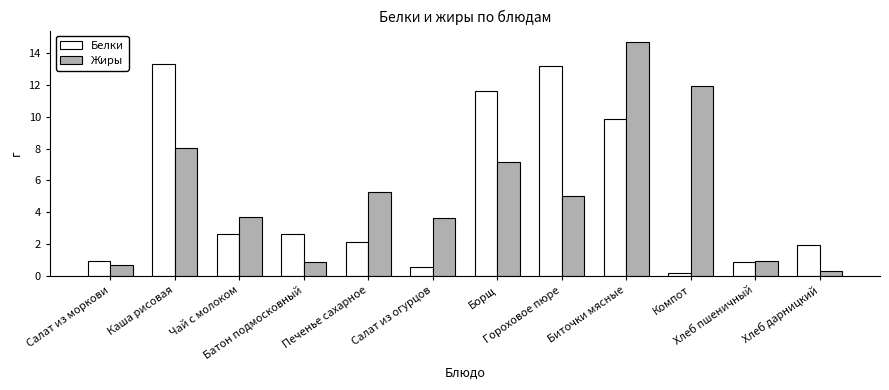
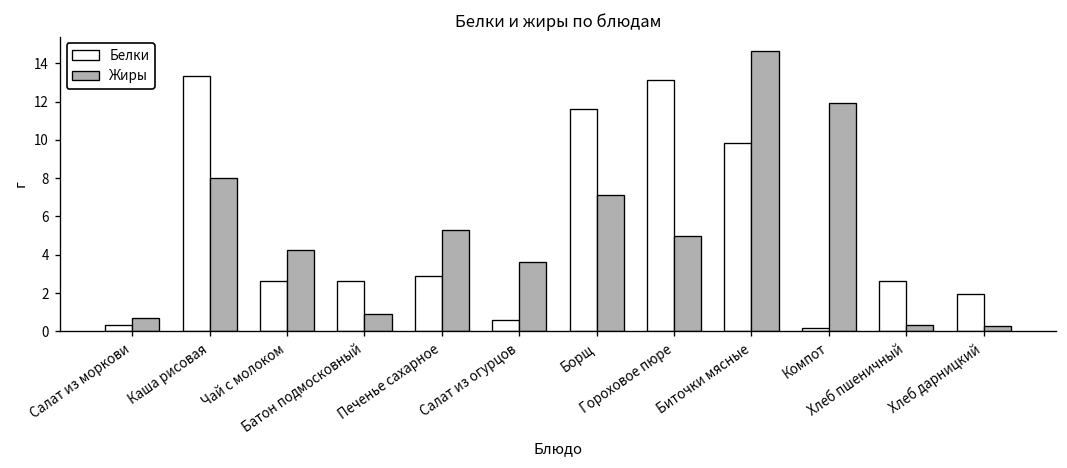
  {
    "Белки": {
-     "Салат из моркови": 0.9,
+     "Салат из моркови": 0.3,
      "Каша рисовая": 13.3,
      "Чай с молоком": 2.7,
      "Батон подмосковный": 2.6,
-     "Печенье сахарное": 2.1,
+     "Печенье сахарное": 2.9,
      "Салат из огурцов": 0.6,
      "Борщ": 11.6,
      "Гороховое пюре": 13.2,
      "Биточки мясные": 9.9,
      "Компот": 0.2,
-     "Хлеб пшеничный": 0.9,
+     "Хлеб пшеничный": 2.6,
      "Хлеб дарницкий": 2.0
    },
    "Жиры": {
      "Салат из моркови": 0.7,
      "Каша рисовая": 8.0,
-     "Чай с молоком": 3.7,
+     "Чай с молоком": 4.2,
      "Батон подмосковный": 0.9,
      "Печенье сахарное": 5.3,
      "Салат из огурцов": 3.6,
      "Борщ": 7.2,
      "Гороховое пюре": 5.0,
      "Биточки мясные": 14.7,
      "Компот": 11.9,
-     "Хлеб пшеничный": 1.0,
+     "Хлеб пшеничный": 0.4,
      "Хлеб дарницкий": 0.3
    }
  }
